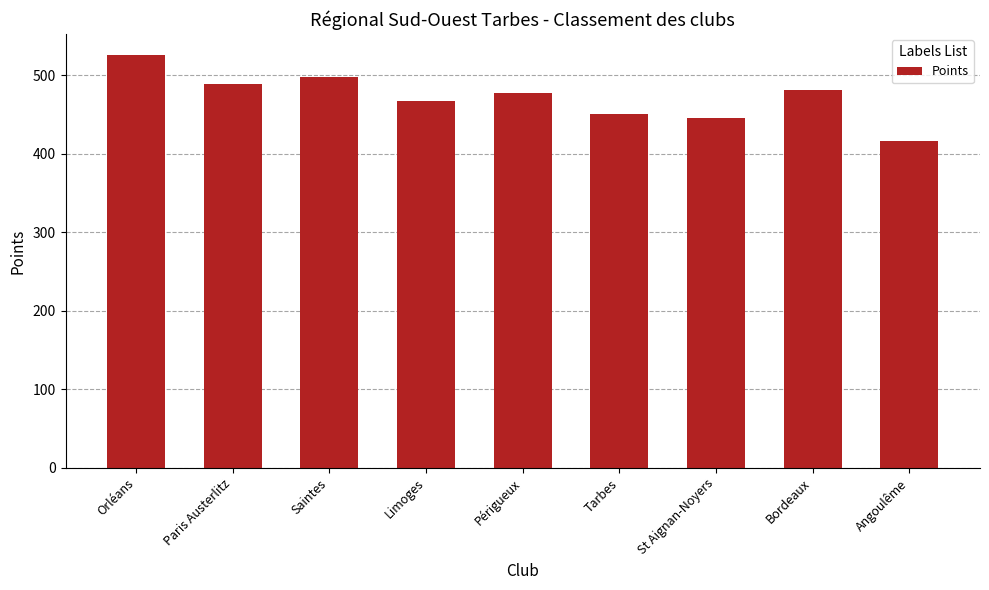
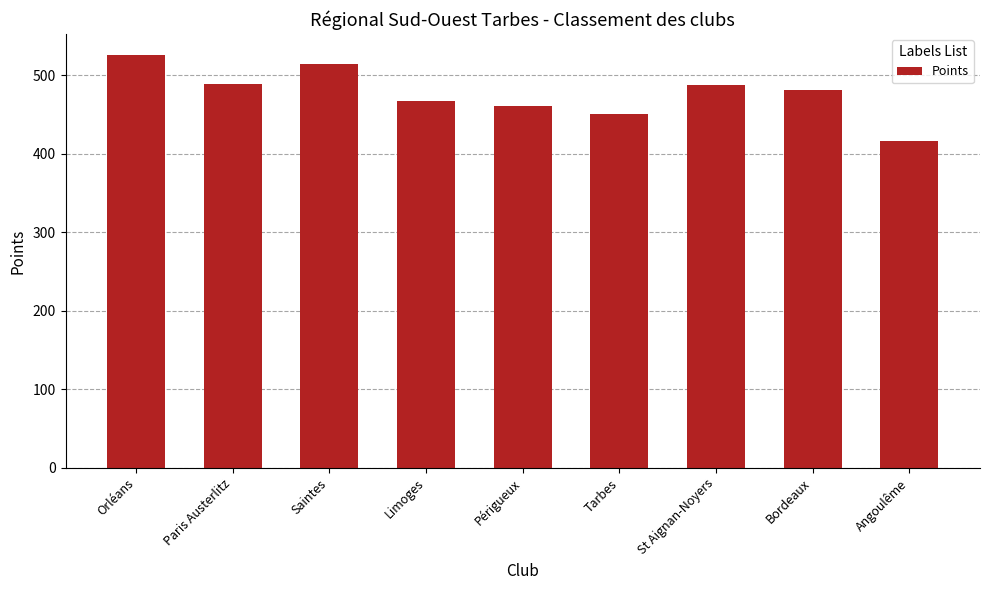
  {
    "Orléans": 530,
    "Paris Austerlitz": 490,
-   "Saintes": 500,
+   "Saintes": 510,
    "Limoges": 470,
-   "Périgueux": 480,
+   "Périgueux": 460,
    "Tarbes": 450,
-   "St Aignan-Noyers": 450,
+   "St Aignan-Noyers": 490,
    "Bordeaux": 480,
    "Angoulême": 420
  }
